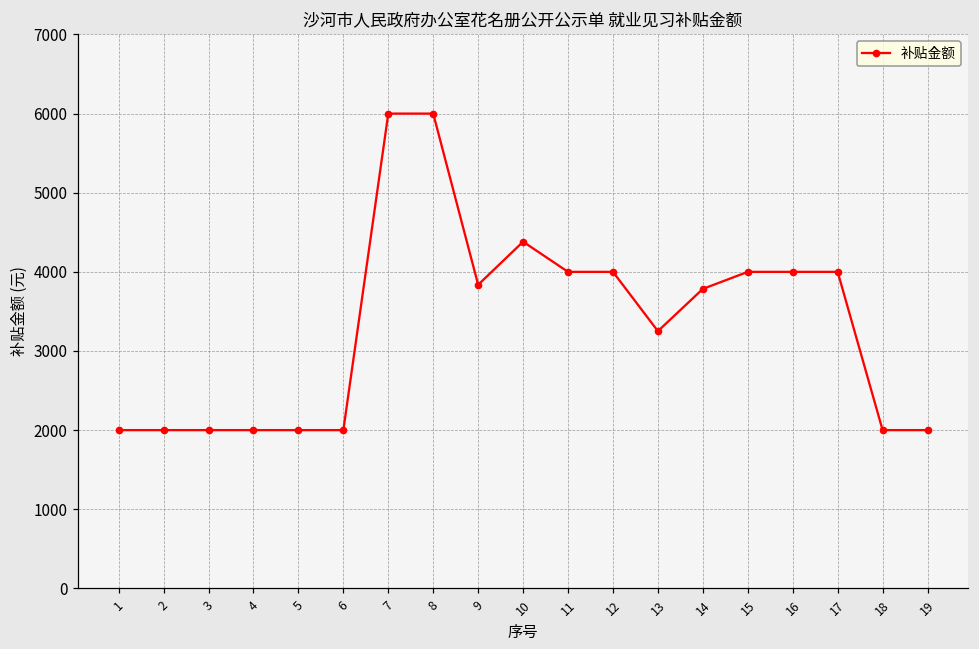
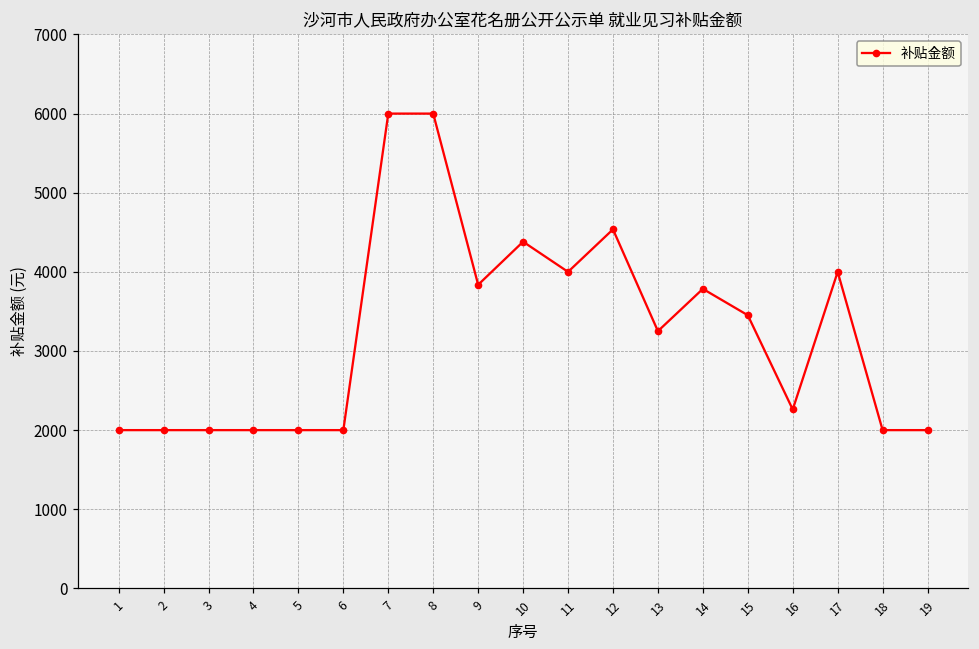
  {
    "1": 2000,
    "2": 2000,
    "3": 2000,
    "4": 2000,
    "5": 2000,
    "6": 2000,
    "7": 6000,
    "8": 6000,
    "9": 3800,
    "10": 4400,
    "11": 4000,
-   "12": 4000,
+   "12": 4500,
    "13": 3300,
    "14": 3800,
-   "15": 4000,
-   "16": 4000,
+   "15": 3500,
+   "16": 2300,
    "17": 4000,
    "18": 2000,
    "19": 2000
  }
